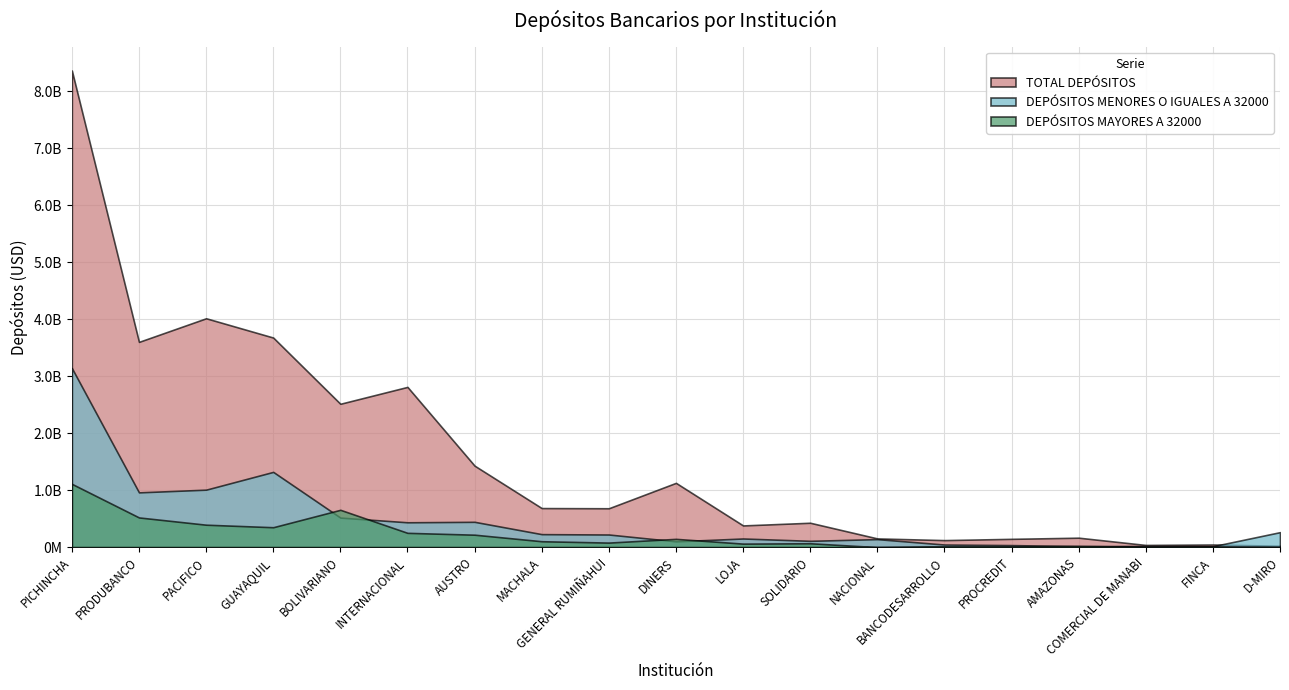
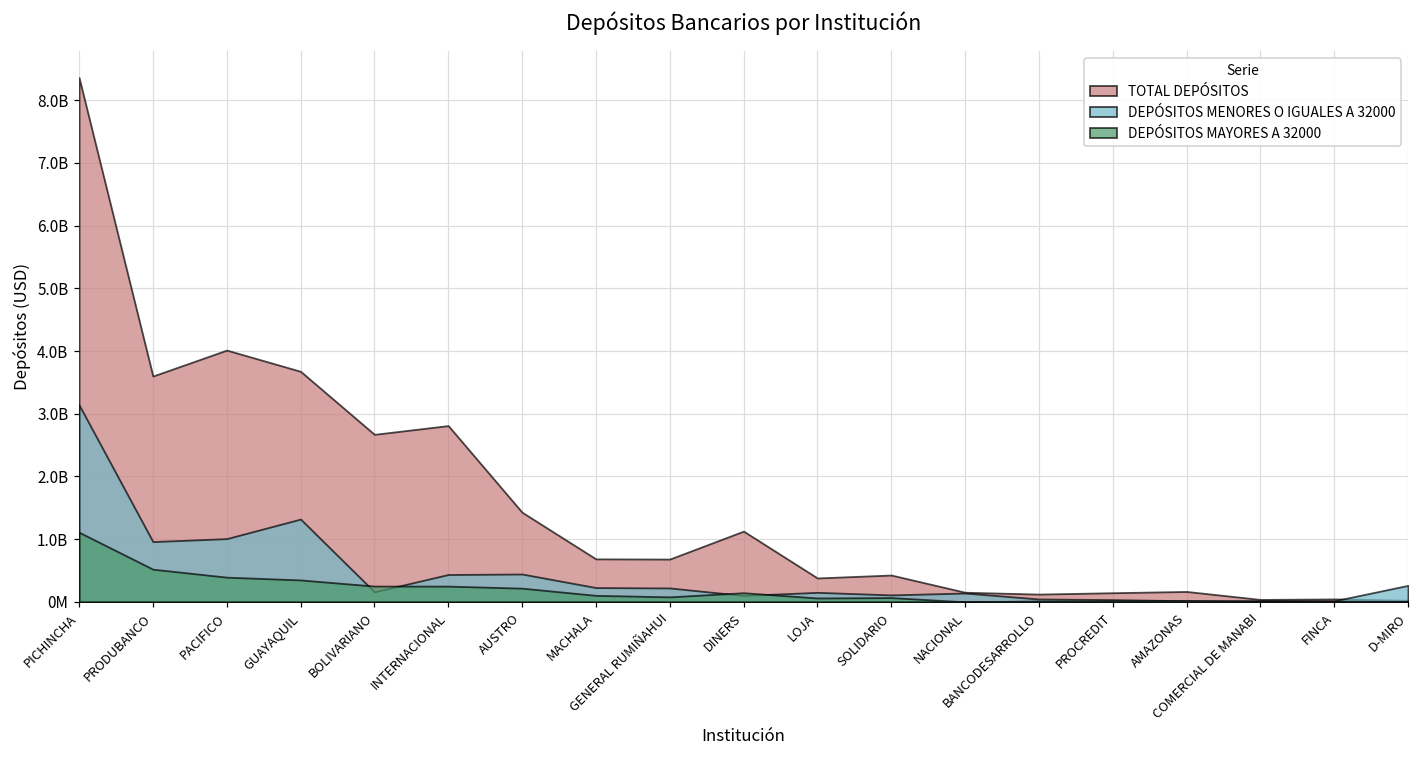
  {
    "TOTAL DEPÓSITOS": {
      "PICHINCHA": 8400000000,
      "PRODUBANCO": 3600000000,
      "PACIFICO": 4000000000,
      "GUAYAQUIL": 3700000000,
-     "BOLIVARIANO": 2500000000,
+     "BOLIVARIANO": 2700000000,
      "INTERNACIONAL": 2800000000,
      "AUSTRO": 1400000000,
      "MACHALA": 700000000,
      "GENERAL RUMIÑAHUI": 700000000,
      "DINERS": 1100000000,
      "LOJA": 400000000,
      "SOLIDARIO": 400000000,
      "BANCODESARROLLO": 100000000,
      "PROCREDIT": 100000000,
      "AMAZONAS": 200000000
    },
    "DEPÓSITOS MENORES O IGUALES A 32000": {
      "PICHINCHA": 3100000000,
      "PRODUBANCO": 1000000000,
      "PACIFICO": 1000000000,
      "GUAYAQUIL": 1300000000,
-     "BOLIVARIANO": 500000000,
+     "BOLIVARIANO": 200000000,
      "INTERNACIONAL": 400000000,
      "AUSTRO": 400000000,
      "MACHALA": 200000000,
      "GENERAL RUMIÑAHUI": 200000000,
      "LOJA": 200000000,
      "D-MIRO": 300000000
    },
    "DEPÓSITOS MAYORES A 32000": {
      "PICHINCHA": 1100000000,
      "PRODUBANCO": 500000000,
      "PACIFICO": 400000000,
      "GUAYAQUIL": 300000000,
-     "BOLIVARIANO": 700000000,
+     "BOLIVARIANO": 300000000,
      "INTERNACIONAL": 300000000,
      "AUSTRO": 200000000,
      "MACHALA": 100000000,
      "GENERAL RUMIÑAHUI": 100000000,
      "LOJA": 100000000
    }
  }
